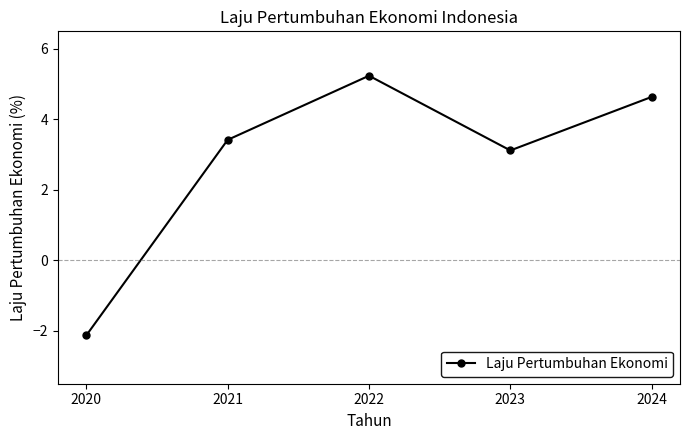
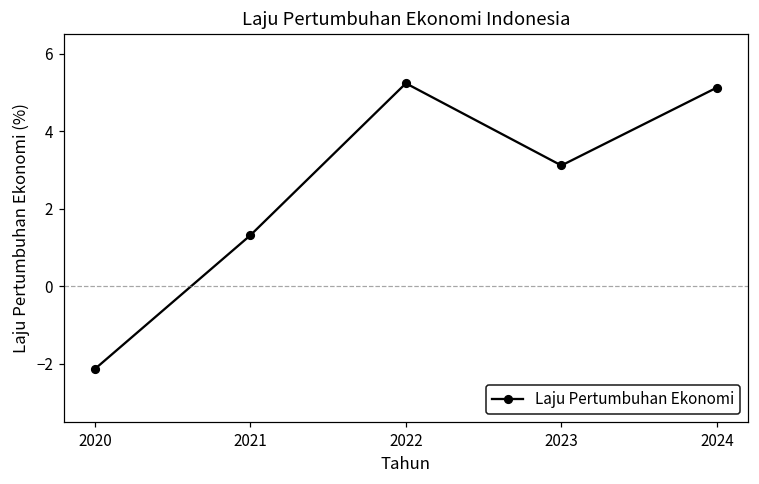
  {
    "2020": -2.1,
-   "2021": 3.4,
+   "2021": 1.3,
    "2022": 5.2,
    "2023": 3.1,
-   "2024": 4.6
+   "2024": 5.1
  }
